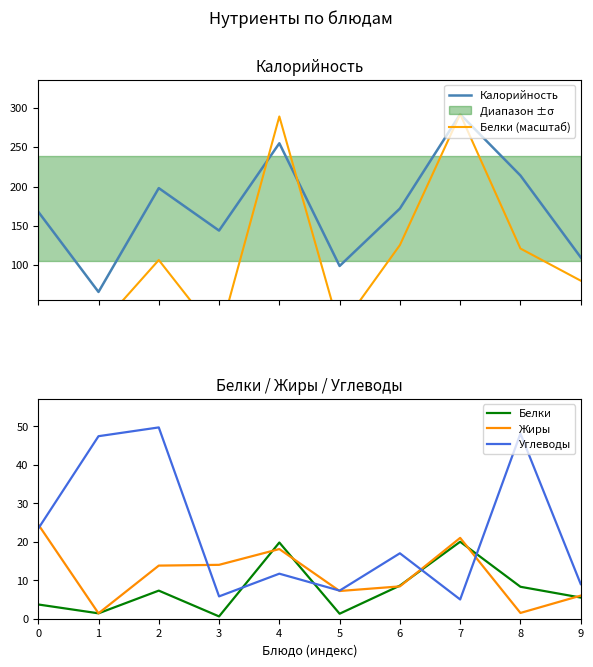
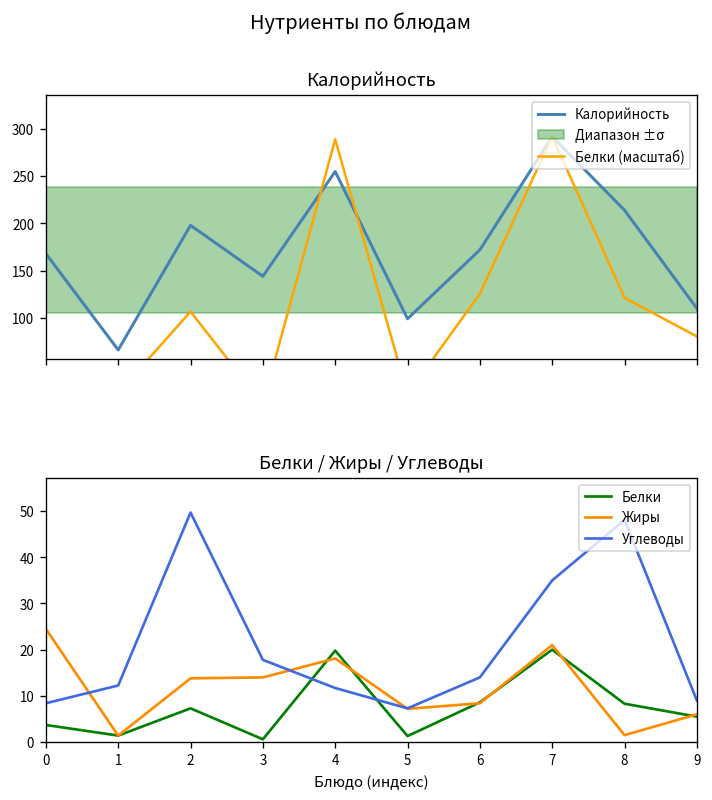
  {
    "Белки / Жиры / Углеводы": {
      "Белки": {
        "0": 4,
        "2": 7,
        "3": 1,
        "4": 20,
        "5": 1,
        "7": 20,
        "8": 8
      },
      "Жиры": {
        "0": 25,
        "2": 14,
        "3": 14,
        "4": 18,
        "7": 21,
        "8": 2
      },
      "Углеводы": {
-       "0": 23,
-       "1": 47,
+       "0": 8,
+       "1": 12,
        "2": 50,
-       "3": 6,
+       "3": 18,
        "4": 12,
-       "6": 17,
-       "7": 5,
+       "6": 14,
+       "7": 35,
        "9": 9
      }
    }
  }
